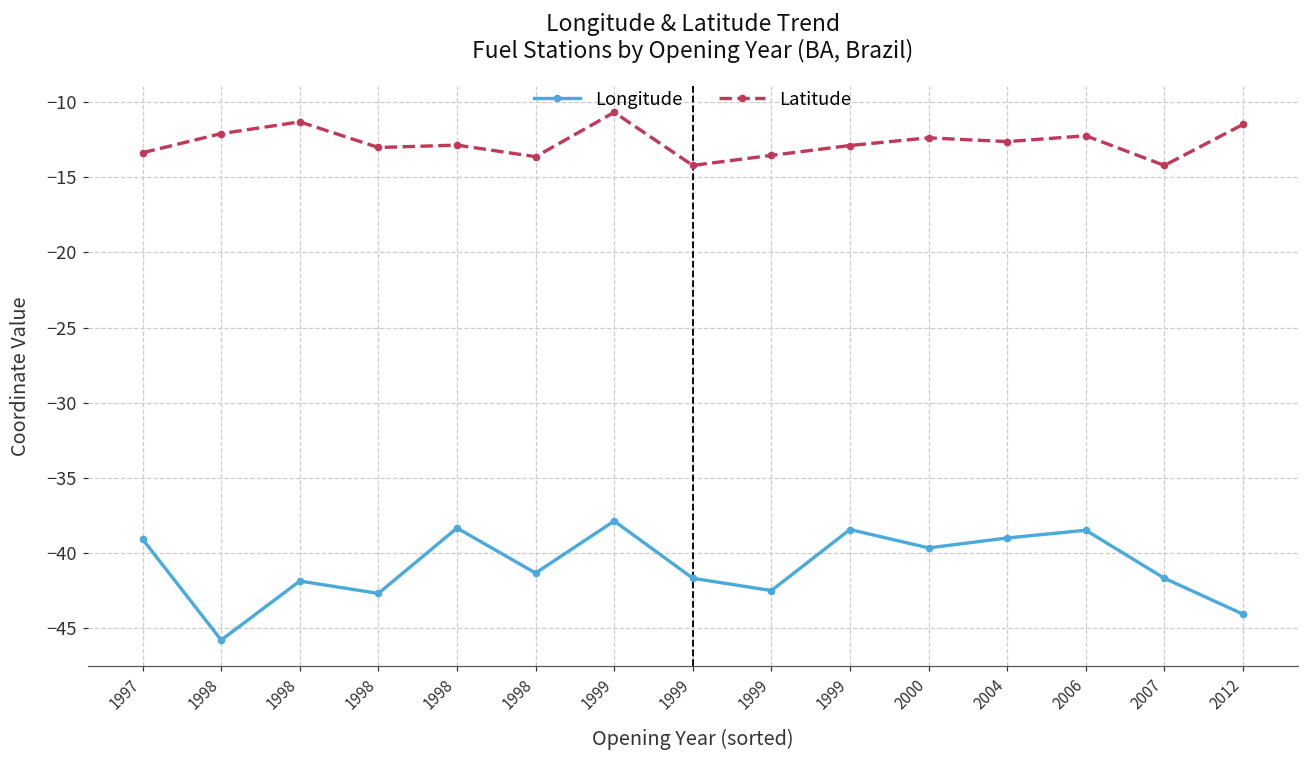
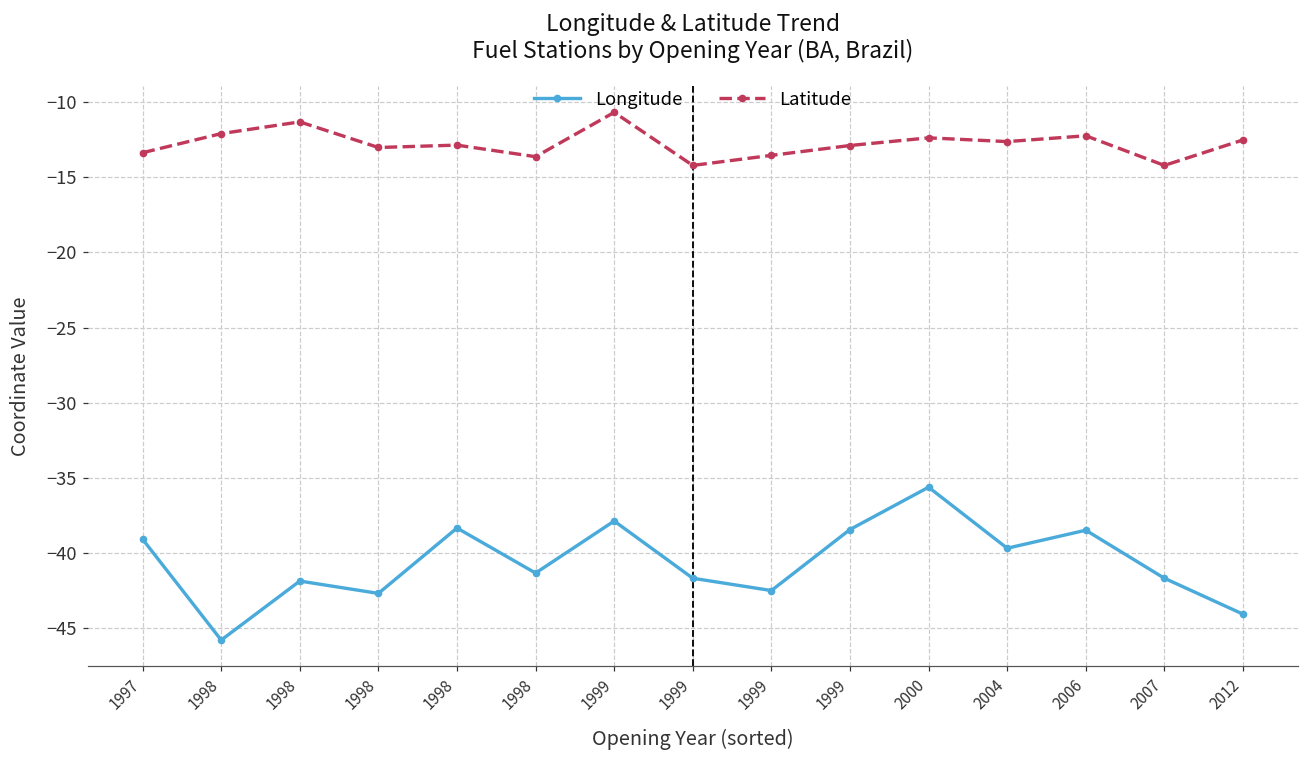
  {
    "Longitude": {
      "1997": -39.1,
-     "2000": -39.7,
-     "2004": -39.0,
+     "2000": -35.6,
+     "2004": -39.7,
      "2006": -38.5,
      "2007": -41.7,
      "2012": -44.1
    },
    "Latitude": {
      "1997": -13.4,
      "2000": -12.4,
      "2004": -12.6,
      "2006": -12.2,
      "2007": -14.2,
-     "2012": -11.5
+     "2012": -12.5
    }
  }
